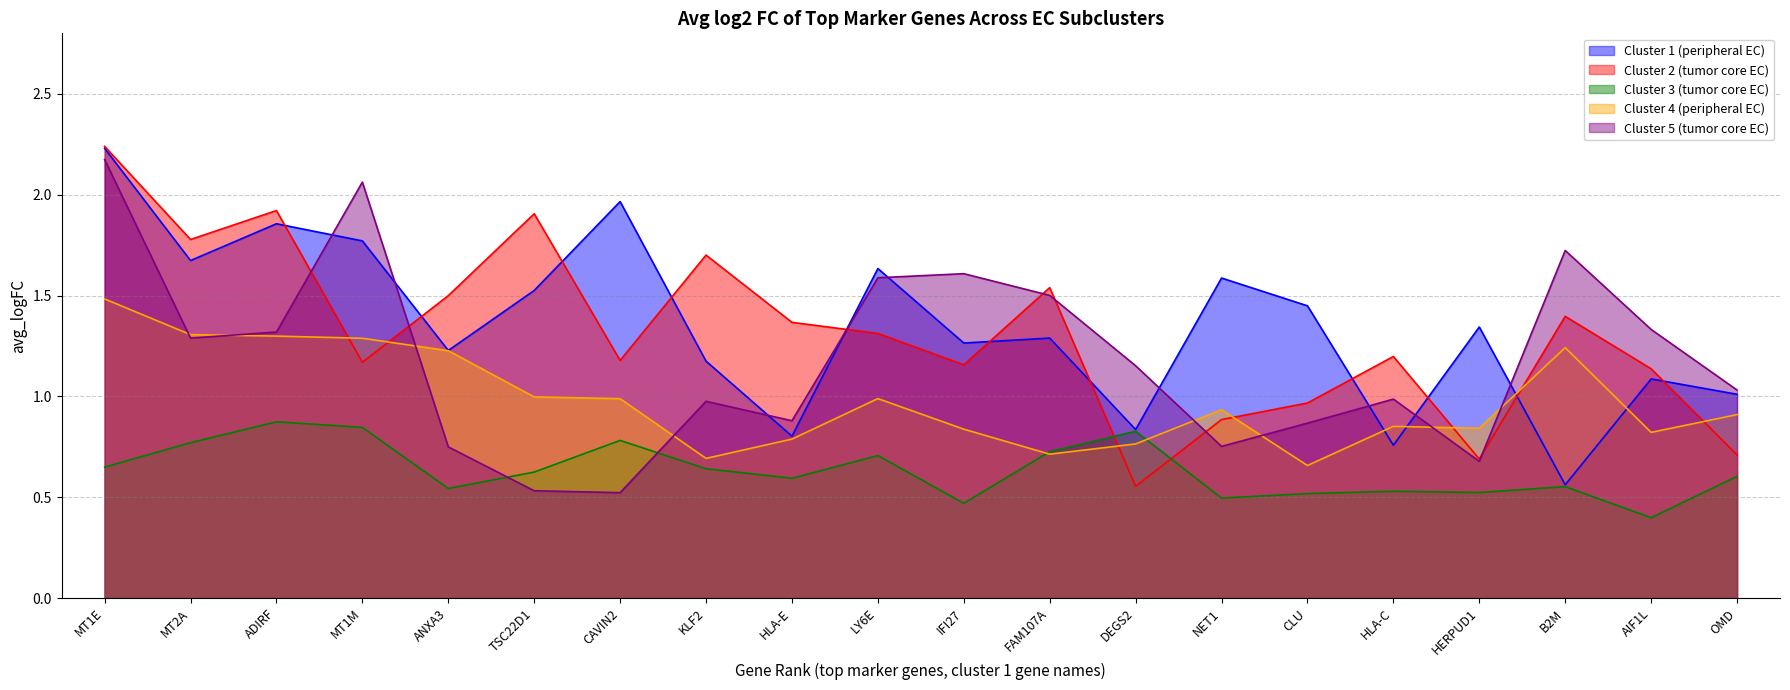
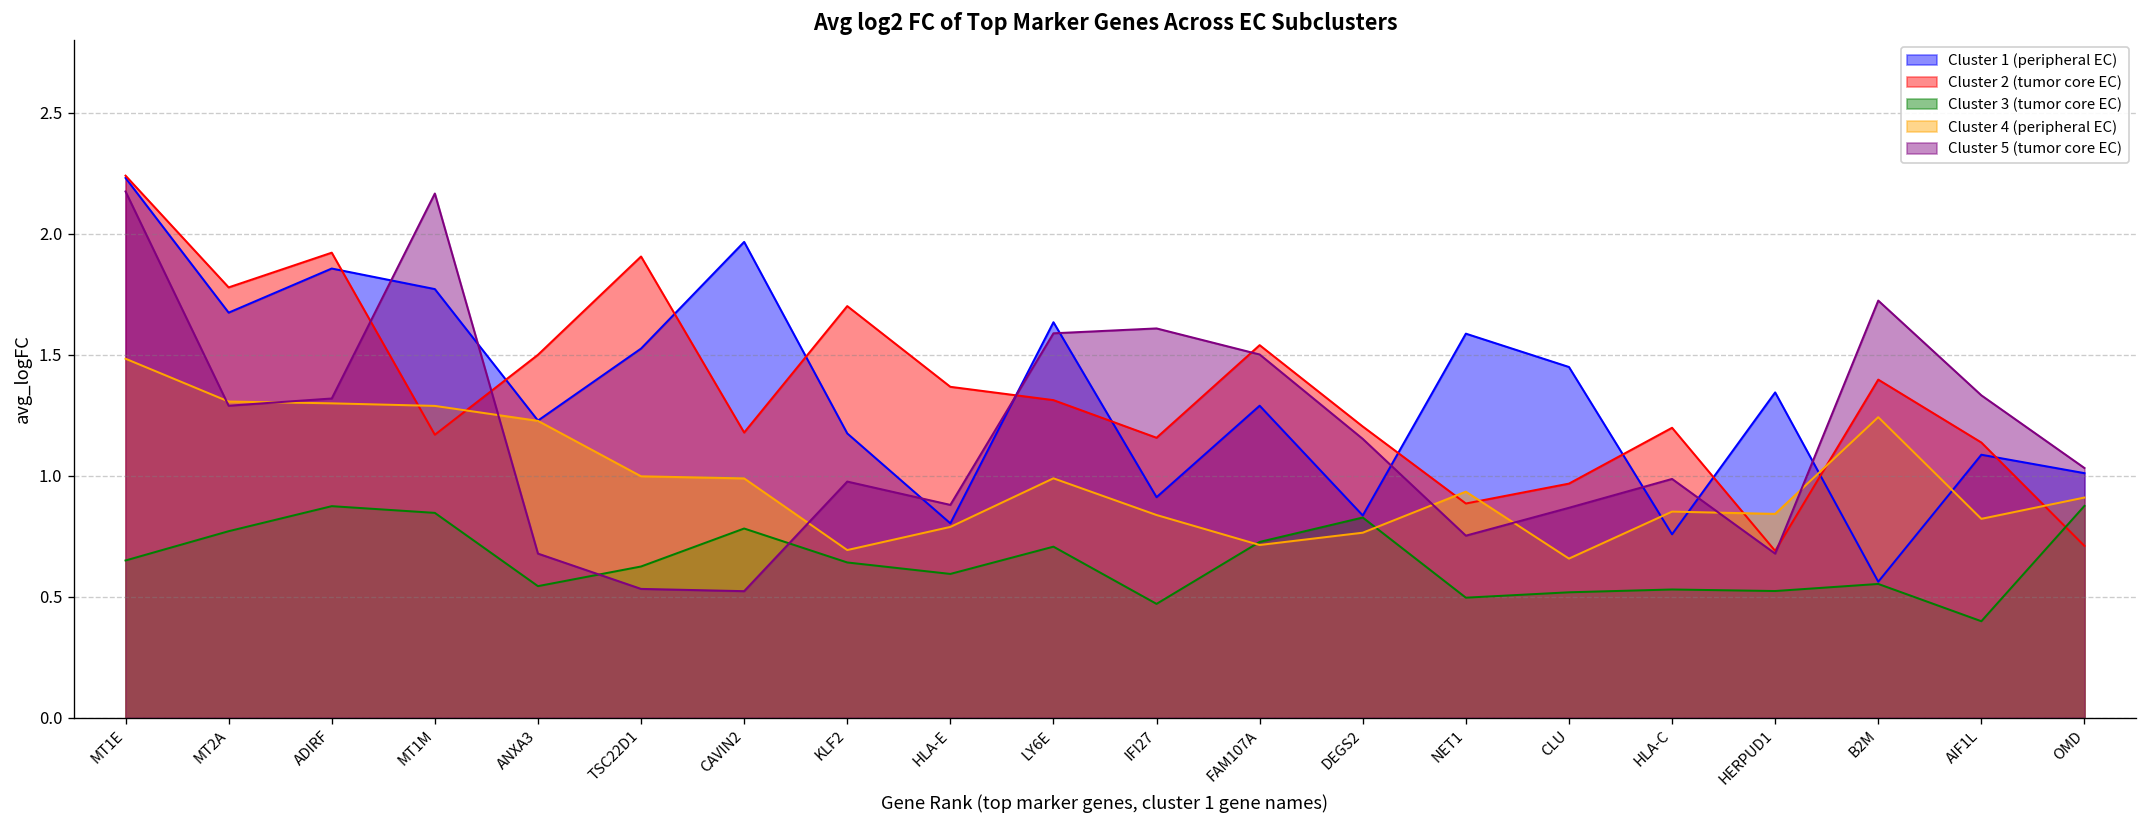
  {
    "Cluster 1 (peripheral EC)": {
      "MT2A": 1.67,
      "ADIRF": 1.86,
      "MT1M": 1.77,
      "TSC22D1": 1.52,
      "CAVIN2": 1.97,
      "KLF2": 1.17,
      "HLA-E": 0.80,
      "LY6E": 1.63,
-     "IFI27": 1.26,
+     "IFI27": 0.91,
      "FAM107A": 1.29,
      "NET1": 1.59,
      "CLU": 1.45,
      "HLA-C": 0.76,
      "HERPUD1": 1.34,
      "AIF1L": 1.09,
      "OMD": 1.01
    },
    "Cluster 2 (tumor core EC)": {
      "MT2A": 1.78,
      "ADIRF": 1.92,
      "MT1M": 1.17,
      "ANXA3": 1.50,
      "TSC22D1": 1.91,
      "CAVIN2": 1.18,
      "KLF2": 1.70,
      "HLA-E": 1.37,
      "LY6E": 1.31,
      "IFI27": 1.16,
      "FAM107A": 1.54,
-     "DEGS2": 0.55,
+     "DEGS2": 1.20,
      "NET1": 0.88,
      "CLU": 0.97,
      "HLA-C": 1.20,
      "B2M": 1.40,
      "AIF1L": 1.14,
      "OMD": 0.71
    },
    "Cluster 3 (tumor core EC)": {
      "MT1E": 0.65,
      "MT2A": 0.77,
      "ADIRF": 0.87,
      "MT1M": 0.85,
      "ANXA3": 0.54,
      "TSC22D1": 0.62,
      "CAVIN2": 0.78,
      "KLF2": 0.64,
      "HLA-E": 0.59,
      "LY6E": 0.71,
      "IFI27": 0.47,
      "FAM107A": 0.73,
      "NET1": 0.50,
      "CLU": 0.52,
      "HLA-C": 0.53,
      "HERPUD1": 0.52,
      "AIF1L": 0.40,
-     "OMD": 0.60
+     "OMD": 0.87
    },
    "Cluster 4 (peripheral EC)": {
      "MT1E": 1.48,
      "MT2A": 1.31,
      "ADIRF": 1.30,
      "MT1M": 1.29,
      "TSC22D1": 1.00,
      "CAVIN2": 0.99,
      "KLF2": 0.69,
      "HLA-E": 0.79,
      "LY6E": 0.99,
      "IFI27": 0.84,
      "FAM107A": 0.71,
      "DEGS2": 0.76,
      "NET1": 0.93,
      "CLU": 0.66,
      "HLA-C": 0.85,
      "HERPUD1": 0.84,
      "B2M": 1.24,
      "AIF1L": 0.82,
      "OMD": 0.91
    },
    "Cluster 5 (tumor core EC)": {
      "MT1E": 2.17,
      "MT2A": 1.29,
      "ADIRF": 1.32,
-     "MT1M": 2.06,
-     "ANXA3": 0.75,
+     "MT1M": 2.17,
+     "ANXA3": 0.68,
      "TSC22D1": 0.53,
      "CAVIN2": 0.52,
      "KLF2": 0.98,
      "HLA-E": 0.88,
      "LY6E": 1.59,
      "IFI27": 1.61,
      "FAM107A": 1.50,
      "DEGS2": 1.15,
      "NET1": 0.75,
      "CLU": 0.87,
      "HLA-C": 0.99,
      "B2M": 1.72,
      "AIF1L": 1.33,
      "OMD": 1.03
    }
  }
